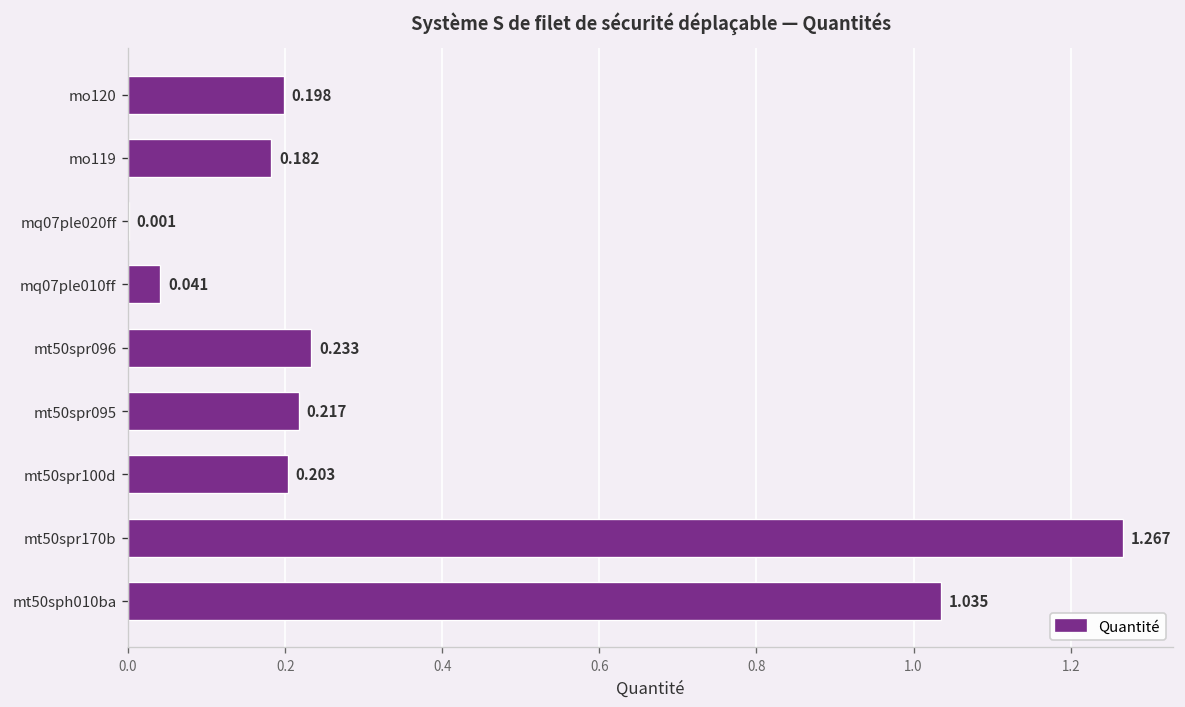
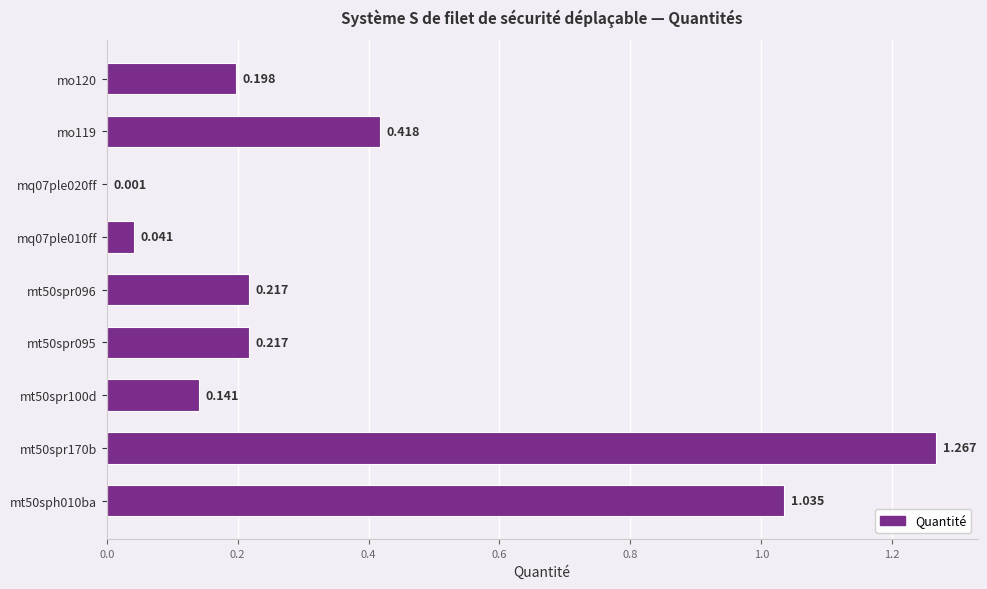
  {
    "mo120": 0.198,
-   "mo119": 0.182,
+   "mo119": 0.418,
    "mq07ple020ff": 0.001,
    "mq07ple010ff": 0.041,
-   "mt50spr096": 0.233,
+   "mt50spr096": 0.217,
    "mt50spr095": 0.217,
-   "mt50spr100d": 0.203,
+   "mt50spr100d": 0.141,
    "mt50spr170b": 1.267,
    "mt50sph010ba": 1.035
  }
